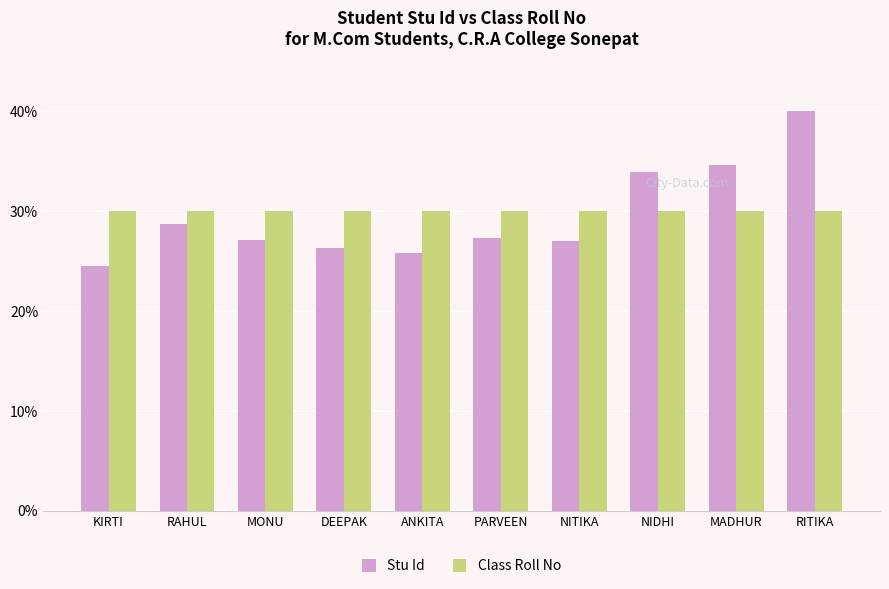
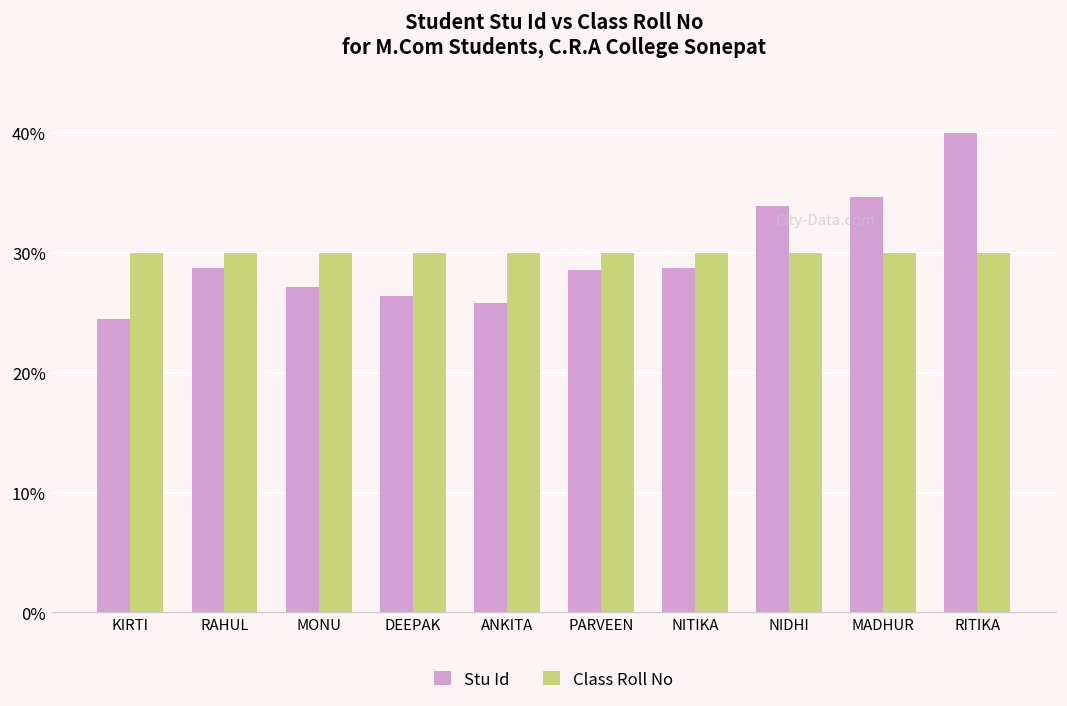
  {
    "Stu Id": {
      "KIRTI": "24%",
      "RAHUL": "29%",
      "MONU": "27%",
      "DEEPAK": "26%",
      "ANKITA": "26%",
-     "PARVEEN": "27%",
-     "NITIKA": "27%",
+     "PARVEEN": "29%",
+     "NITIKA": "29%",
      "NIDHI": "34%",
      "MADHUR": "35%",
      "RITIKA": "40%"
    },
    "Class Roll No": {
      "KIRTI": "30%",
      "RAHUL": "30%",
      "MONU": "30%",
      "DEEPAK": "30%",
      "ANKITA": "30%",
      "PARVEEN": "30%",
      "NITIKA": "30%",
      "NIDHI": "30%",
      "MADHUR": "30%",
      "RITIKA": "30%"
    }
  }
